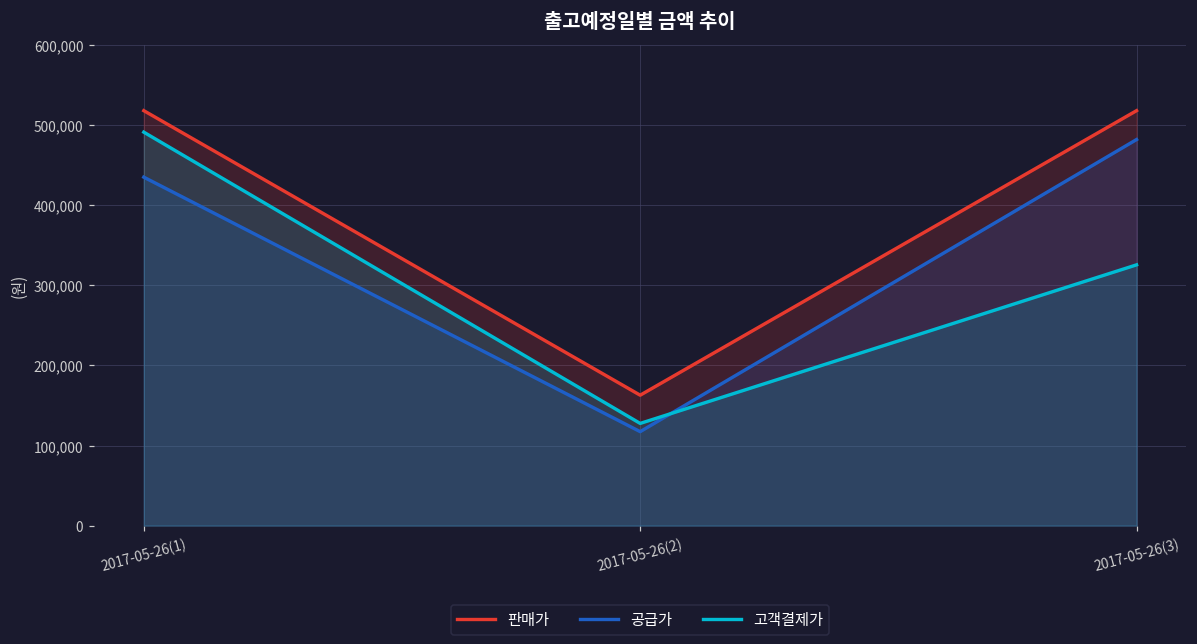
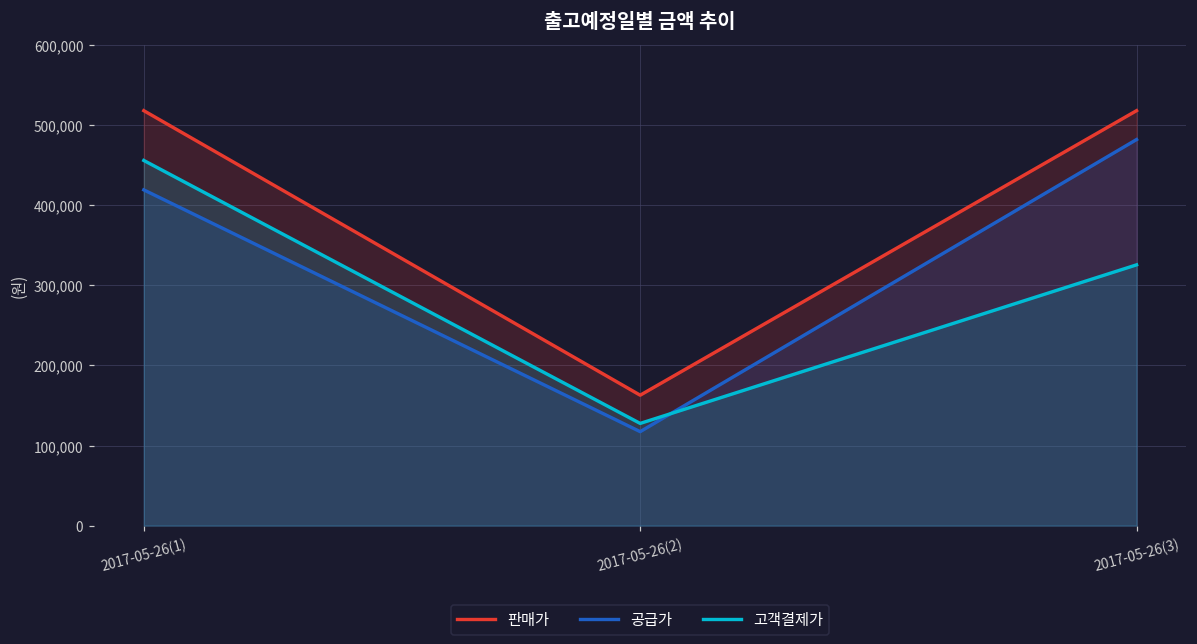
  {
    "판매가": {
      "2017-05-26(1)": "520,000",
      "2017-05-26(2)": "160,000",
      "2017-05-26(3)": "520,000"
    },
    "공급가": {
-     "2017-05-26(1)": "430,000",
+     "2017-05-26(1)": "420,000",
      "2017-05-26(2)": "120,000",
      "2017-05-26(3)": "480,000"
    },
    "고객결제가": {
-     "2017-05-26(1)": "490,000",
+     "2017-05-26(1)": "460,000",
      "2017-05-26(2)": "130,000",
      "2017-05-26(3)": "330,000"
    }
  }
